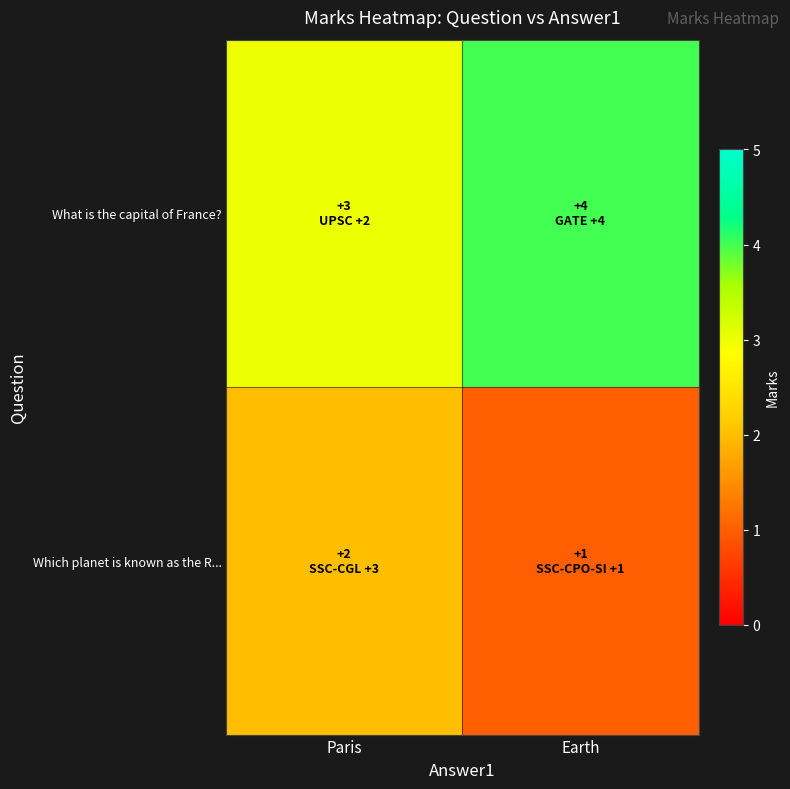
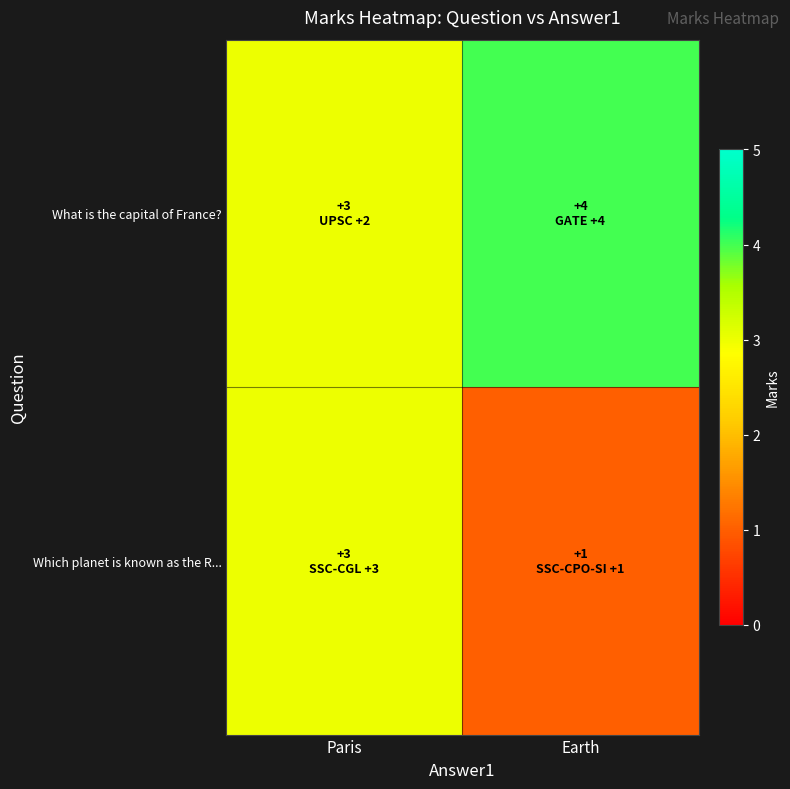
  {
    "Which planet is known as the R...": {
-     "Paris": "+2"
+     "Paris": "+3"
    }
  }
